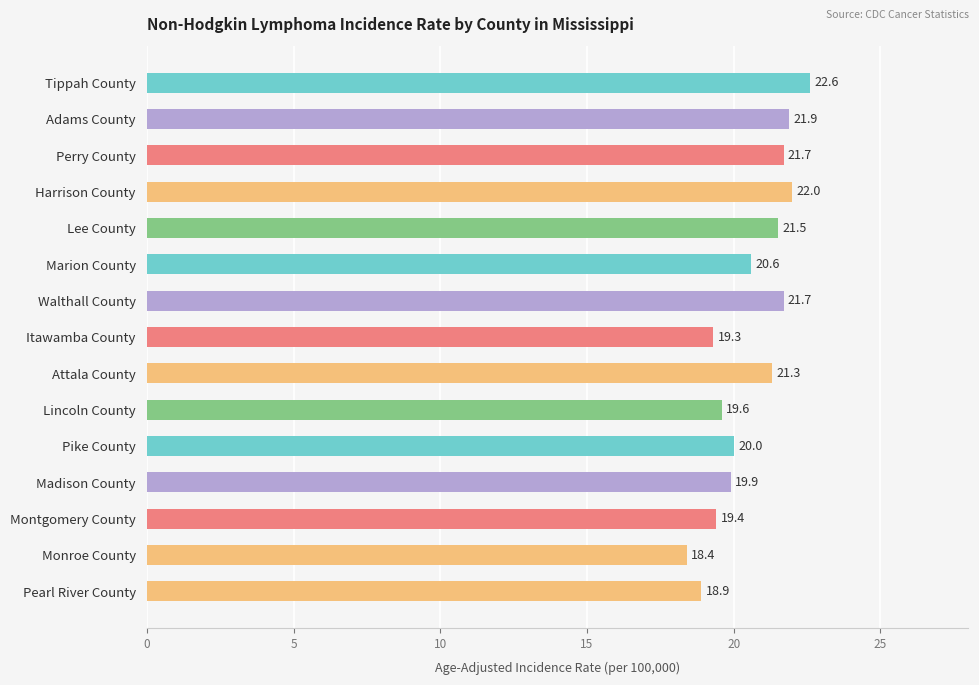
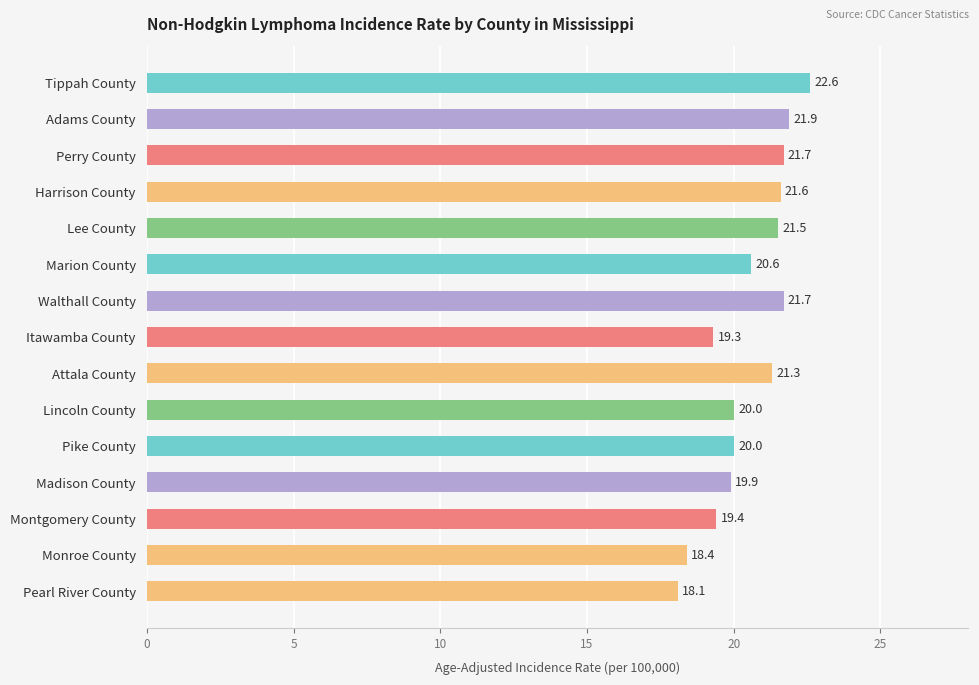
  {
    "Tippah County": 22.6,
    "Adams County": 21.9,
    "Perry County": 21.7,
-   "Harrison County": 22.0,
+   "Harrison County": 21.6,
    "Lee County": 21.5,
    "Marion County": 20.6,
    "Walthall County": 21.7,
    "Itawamba County": 19.3,
    "Attala County": 21.3,
-   "Lincoln County": 19.6,
+   "Lincoln County": 20.0,
    "Pike County": 20.0,
    "Madison County": 19.9,
    "Montgomery County": 19.4,
    "Monroe County": 18.4,
-   "Pearl River County": 18.9
+   "Pearl River County": 18.1
  }
